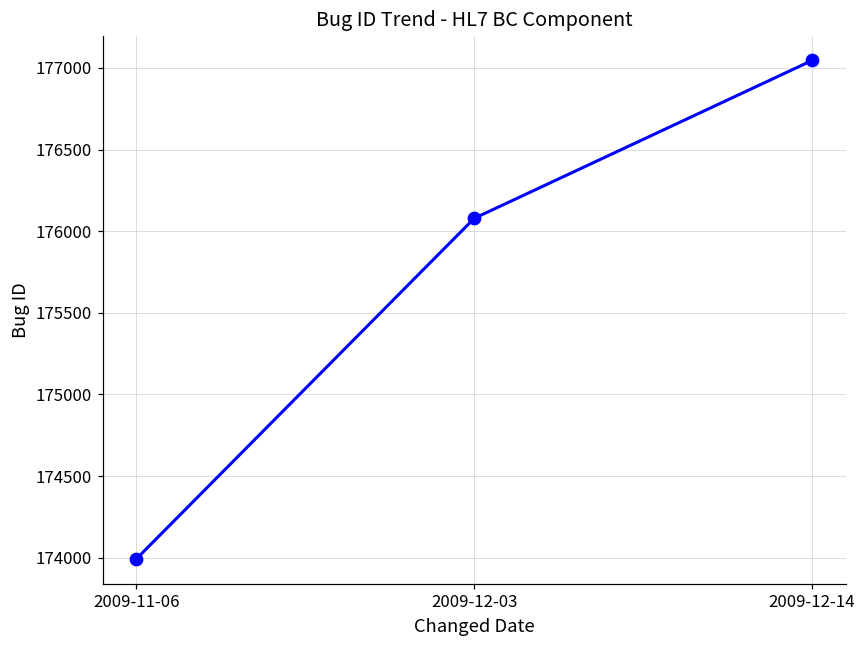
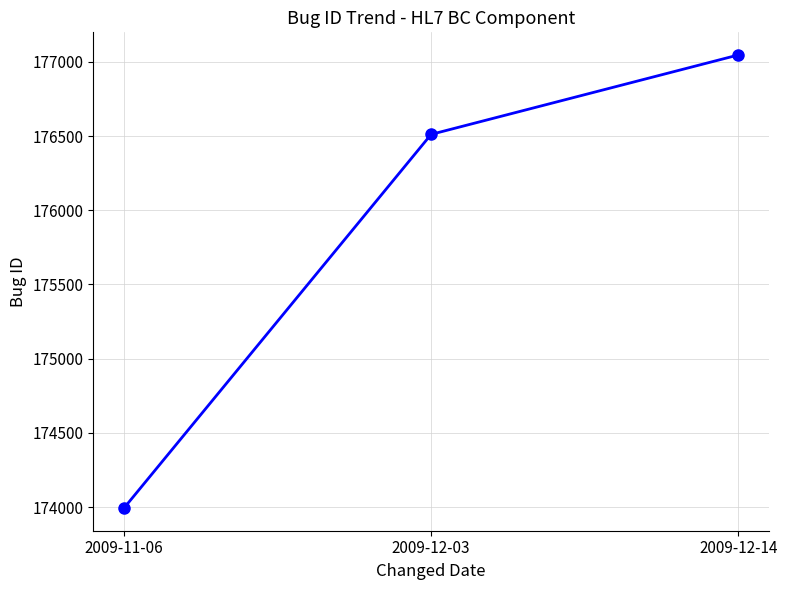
  {
    "2009-11-06": 173990,
-   "2009-12-03": 176080,
+   "2009-12-03": 176510,
    "2009-12-14": 177050
  }
